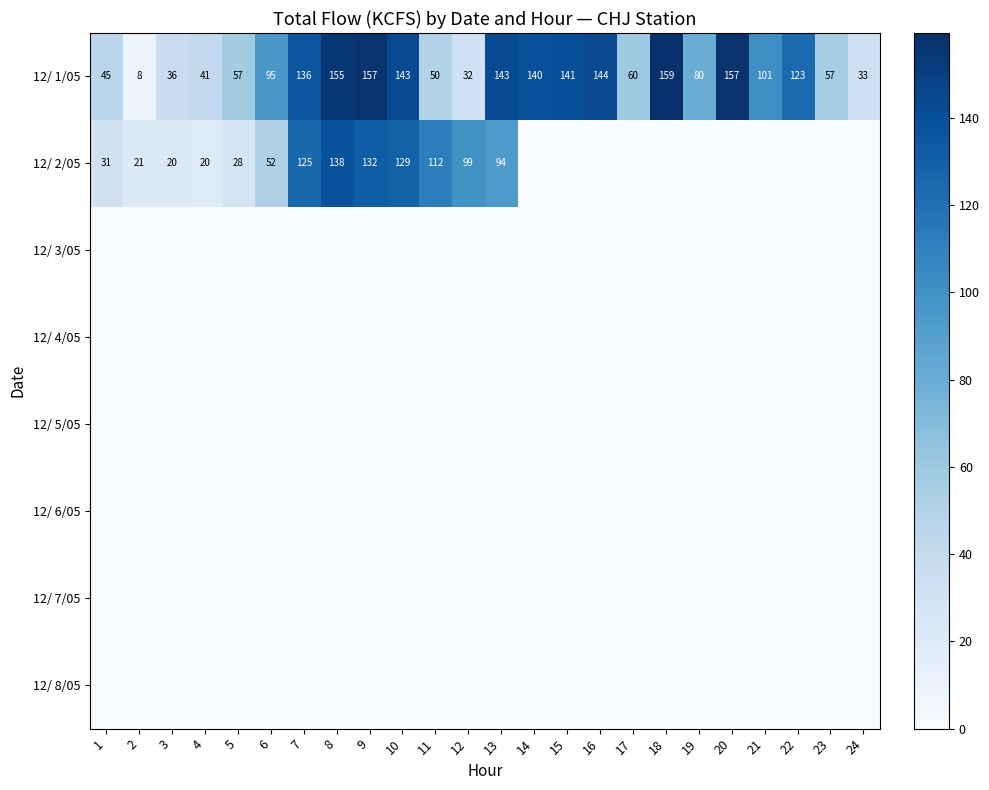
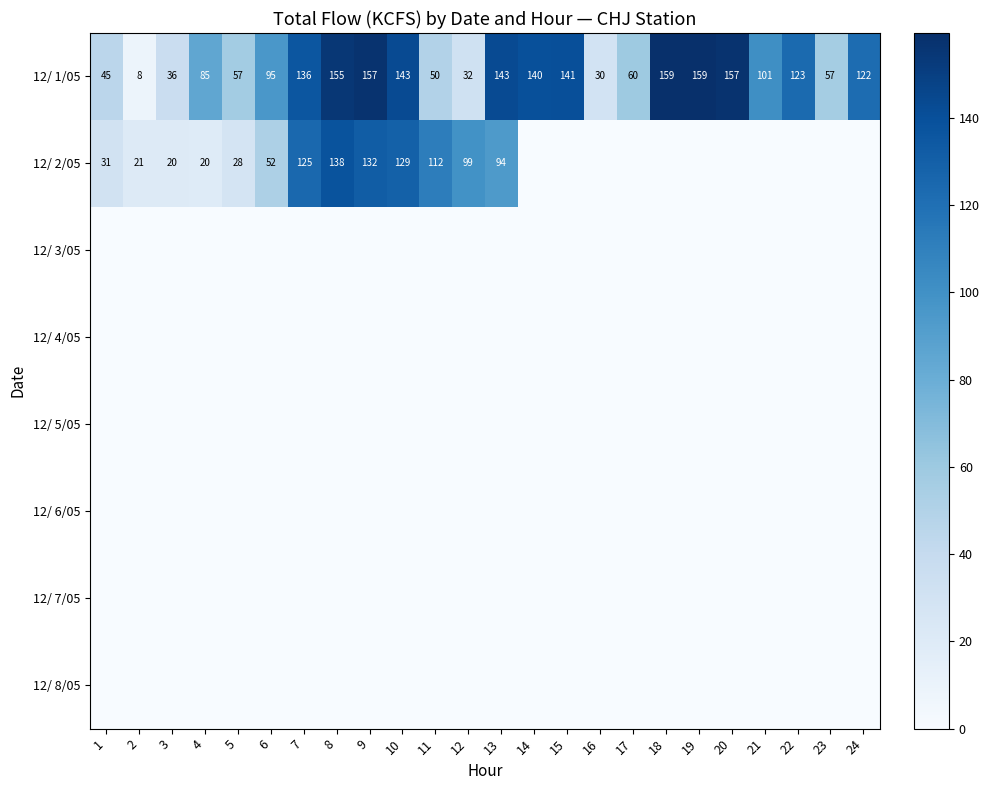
  {
    "12/ 1/05": {
      "1": 45,
      "2": 8,
      "3": 36,
-     "4": 41,
+     "4": 85,
      "5": 57,
      "6": 95,
      "7": 136,
      "8": 155,
      "9": 157,
      "10": 143,
      "11": 50,
      "12": 32,
      "13": 143,
      "14": 140,
      "15": 141,
-     "16": 144,
+     "16": 30,
      "17": 60,
      "18": 159,
-     "19": 80,
+     "19": 159,
      "20": 157,
      "21": 101,
      "22": 123,
      "23": 57,
-     "24": 33
+     "24": 122
    },
    "12/ 2/05": {
      "1": 31,
      "2": 21,
      "3": 20,
      "4": 20,
      "5": 28,
      "6": 52,
      "7": 125,
      "8": 138,
      "9": 132,
      "10": 129,
      "11": 112,
      "12": 99,
      "13": 94
    }
  }
